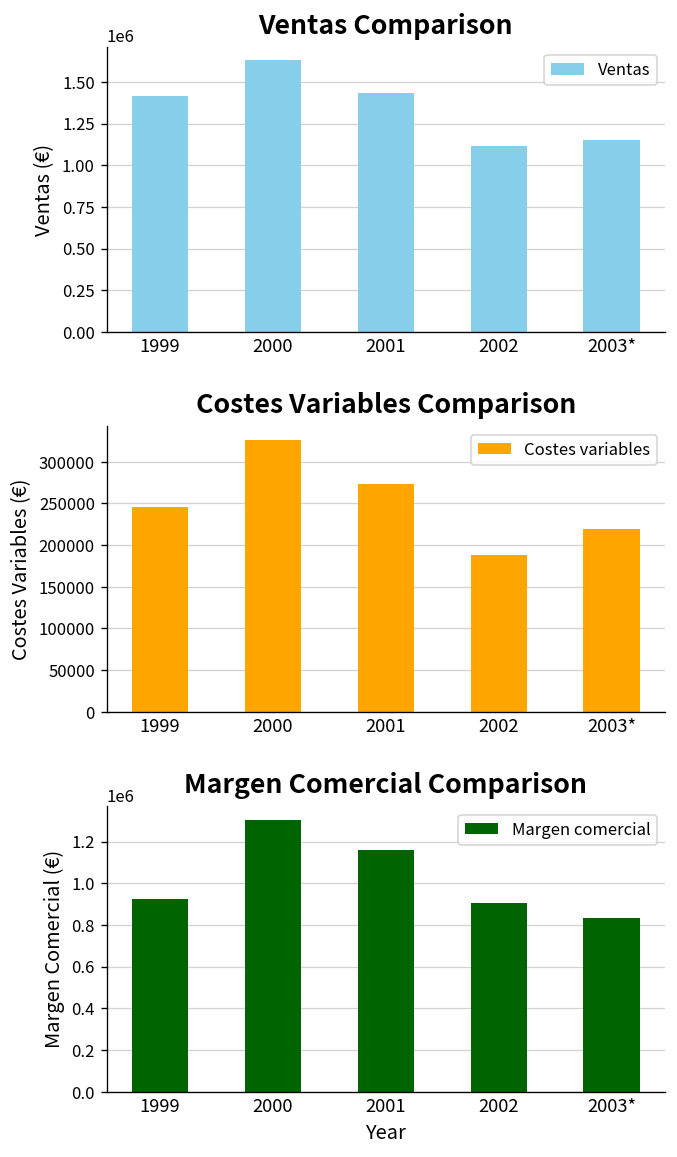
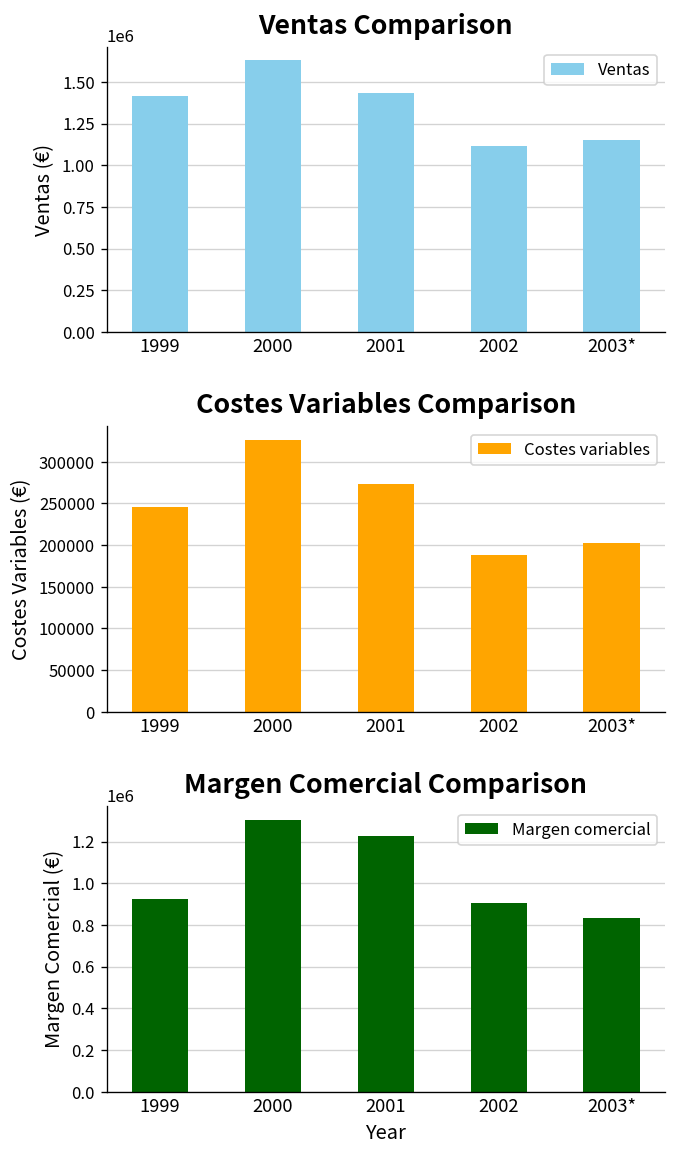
  {
    "Ventas Comparison": {
      "1999": 1410000,
      "2000": 1630000,
      "2001": 1430000,
      "2002": 1120000,
      "2003*": 1150000
    },
    "Costes Variables Comparison": {
      "1999": 250000,
      "2000": 330000,
      "2001": 270000,
      "2002": 190000,
-     "2003*": 220000
+     "2003*": 200000
    },
    "Margen Comercial Comparison": {
      "1999": 930000,
      "2000": 1300000,
-     "2001": 1160000,
+     "2001": 1230000,
      "2002": 910000,
      "2003*": 840000
    }
  }
